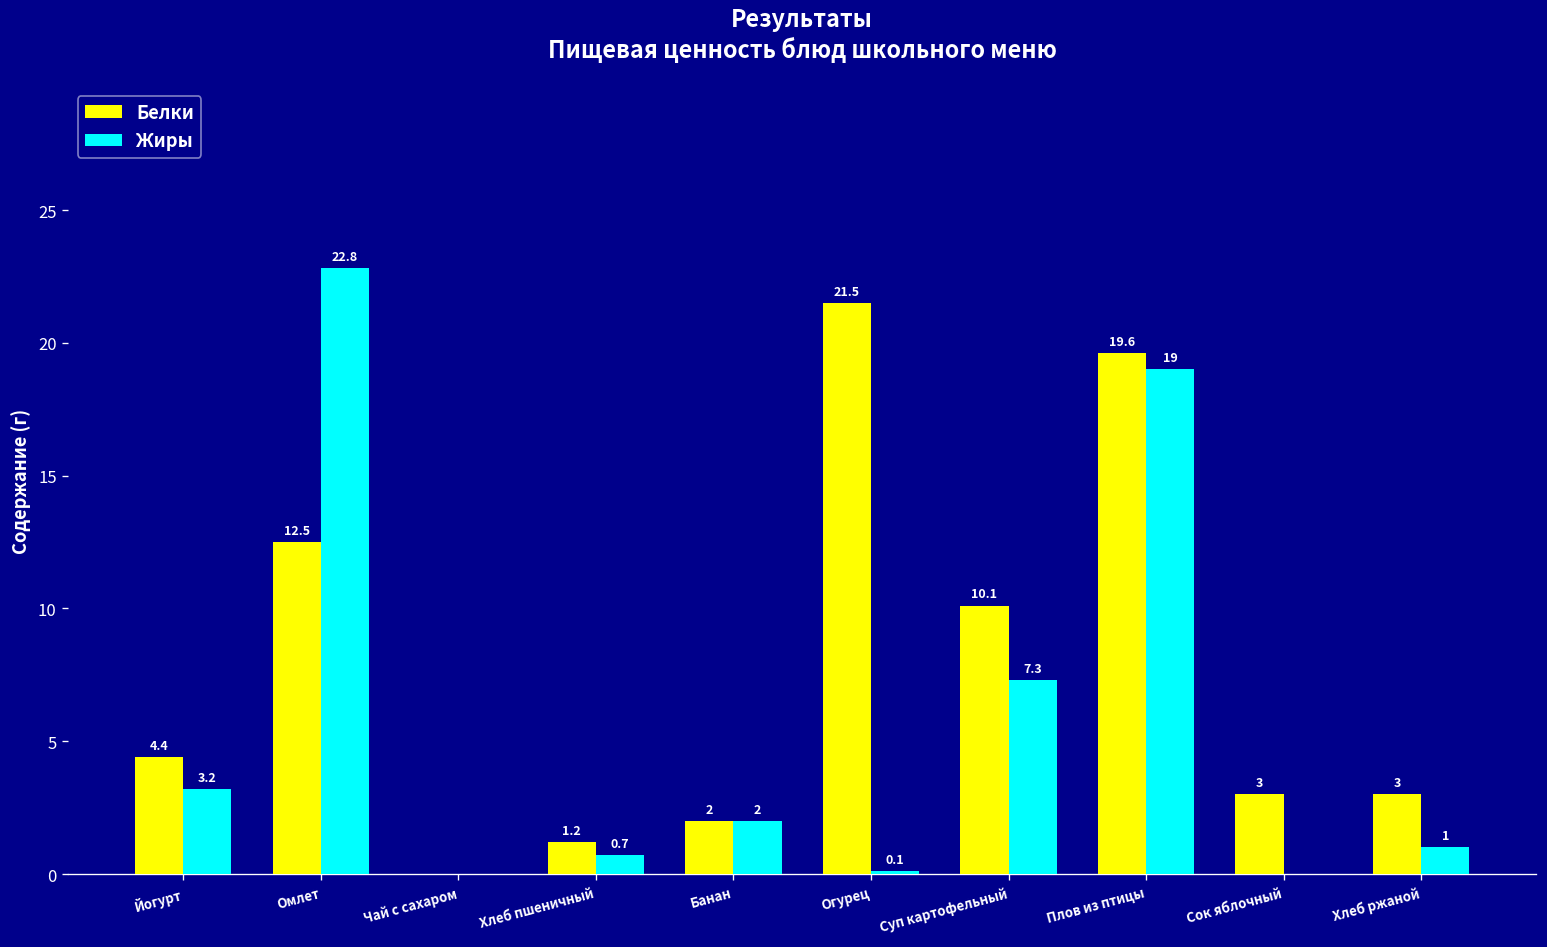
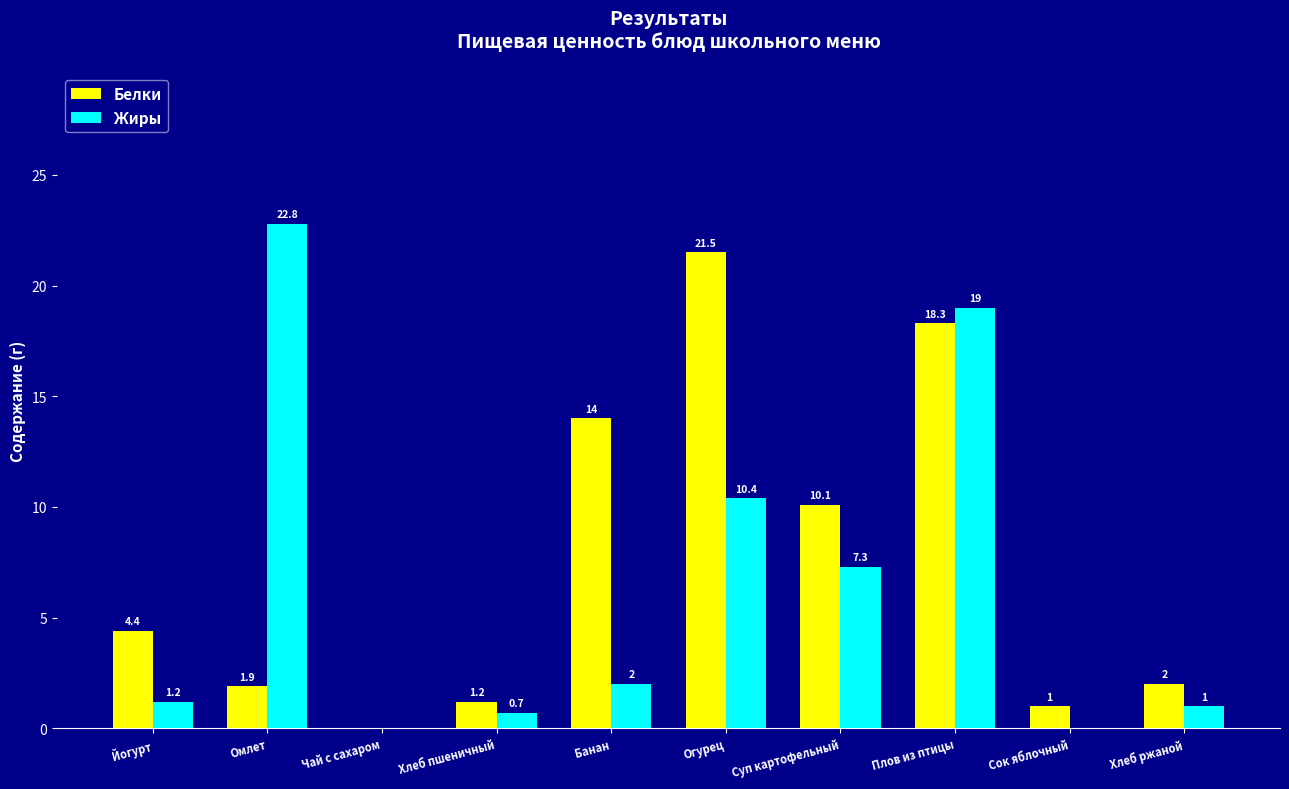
  {
    "Белки": {
      "Йогурт": 4.4,
-     "Омлет": 12.5,
+     "Омлет": 1.9,
      "Хлеб пшеничный": 1.2,
-     "Банан": 2,
+     "Банан": 14,
      "Огурец": 21.5,
      "Суп картофельный": 10.1,
-     "Плов из птицы": 19.6,
-     "Сок яблочный": 3,
-     "Хлеб ржаной": 3
+     "Плов из птицы": 18.3,
+     "Сок яблочный": 1,
+     "Хлеб ржаной": 2
    },
    "Жиры": {
-     "Йогурт": 3.2,
+     "Йогурт": 1.2,
      "Омлет": 22.8,
      "Хлеб пшеничный": 0.7,
      "Банан": 2,
-     "Огурец": 0.1,
+     "Огурец": 10.4,
      "Суп картофельный": 7.3,
      "Плов из птицы": 19,
      "Хлеб ржаной": 1
    }
  }
